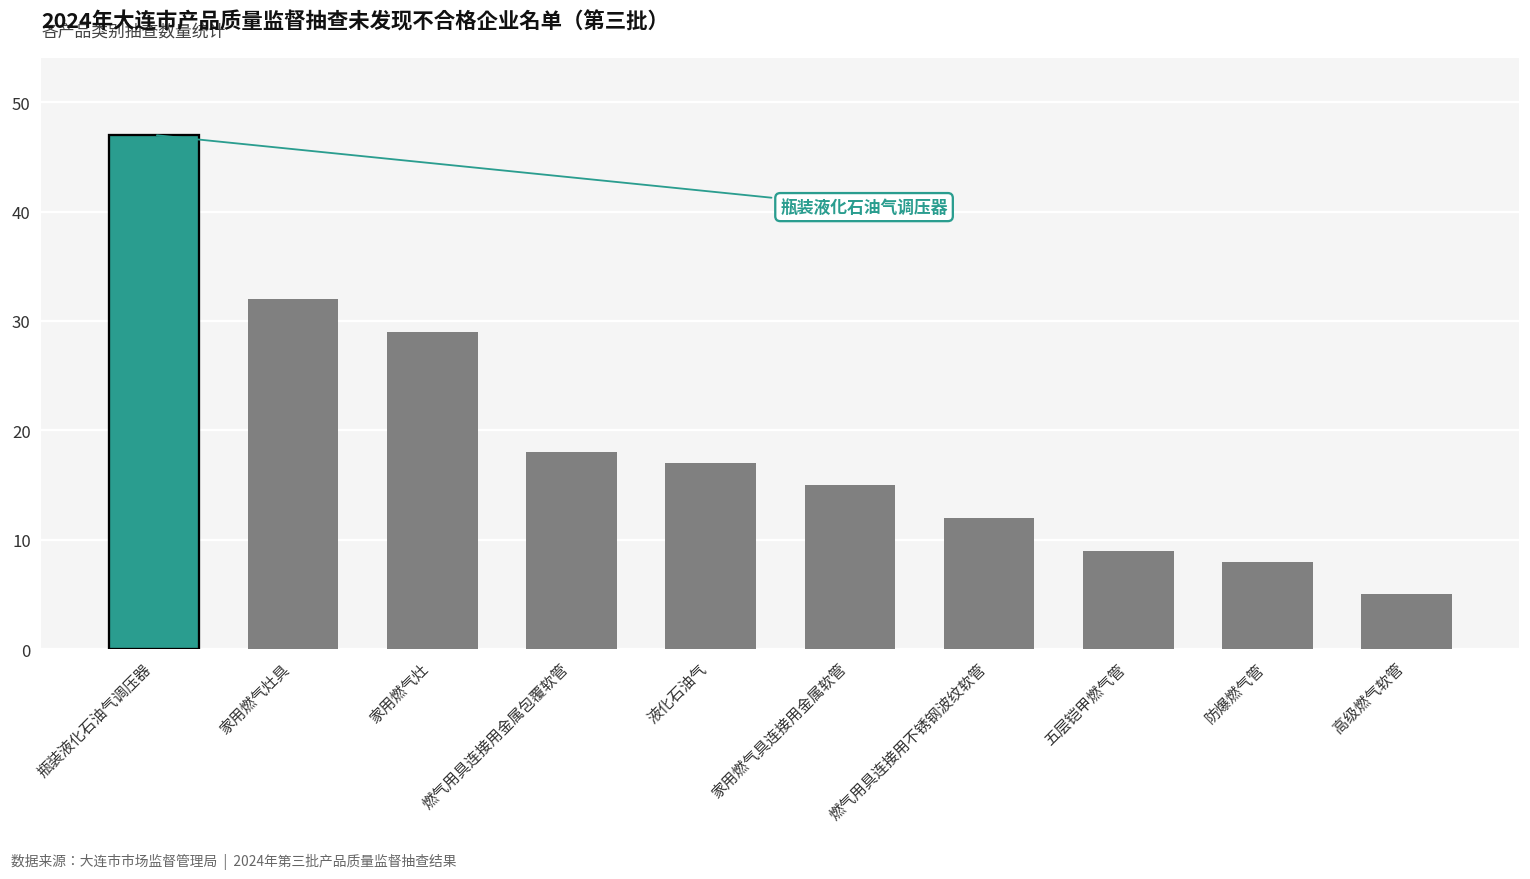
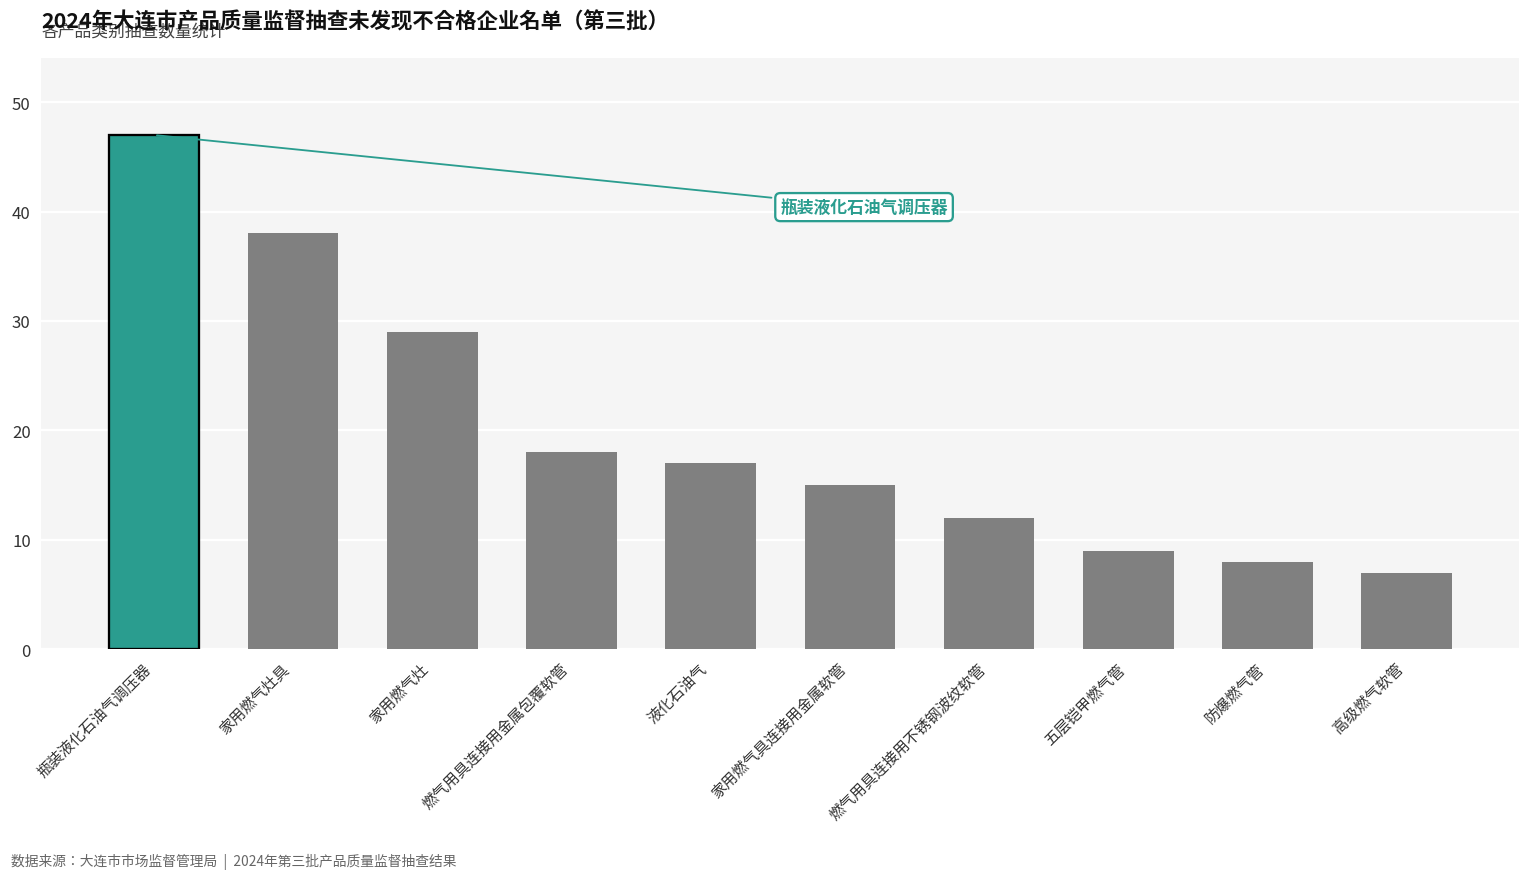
  {
    "瓶装液化石油气调压器": 47,
-   "家用燃气灶具": 32,
+   "家用燃气灶具": 38,
    "家用燃气灶": 29,
    "燃气用具连接用金属包覆软管": 18,
    "液化石油气": 17,
    "家用燃气具连接用金属软管": 15,
    "燃气用具连接用不锈钢波纹软管": 12,
    "五层铠甲燃气管": 9,
    "防爆燃气管": 8,
-   "高级燃气软管": 5
+   "高级燃气软管": 7
  }
